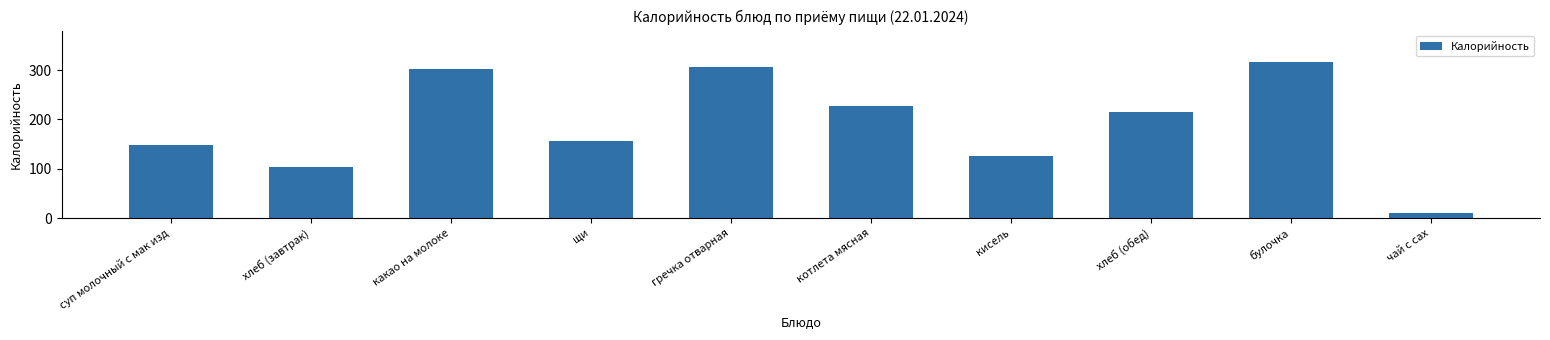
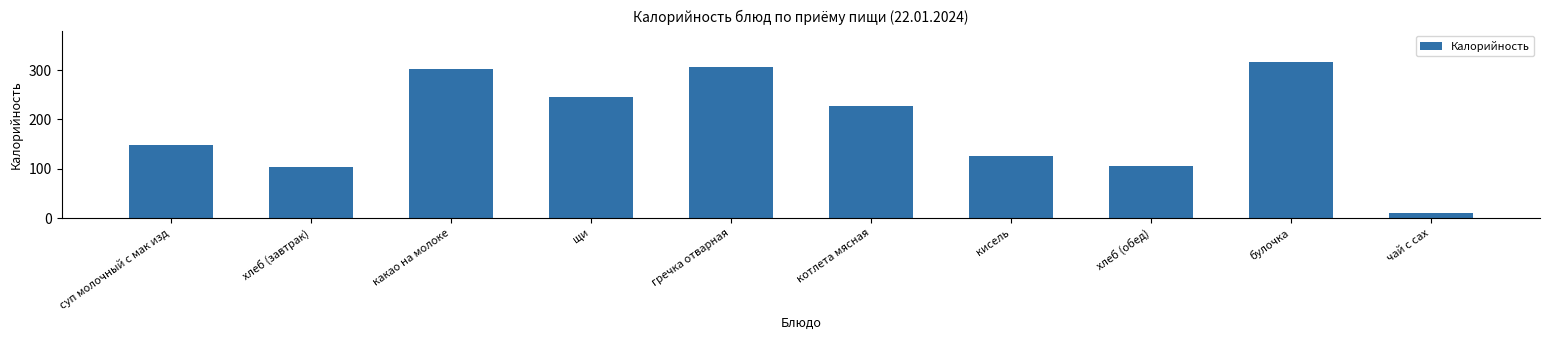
  {
    "суп молочный с мак изд": 150,
    "хлеб (завтрак)": 100,
    "какао на молоке": 300,
-   "щи": 160,
+   "щи": 250,
    "гречка отварная": 310,
    "котлета мясная": 230,
    "кисель": 130,
-   "хлеб (обед)": 220,
+   "хлеб (обед)": 100,
    "булочка": 320,
    "чай с сах": 10
  }
